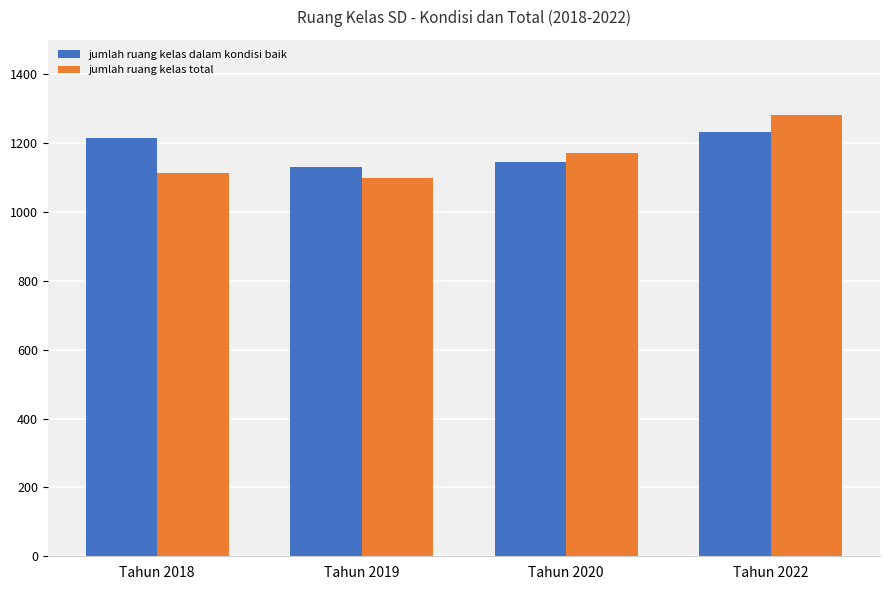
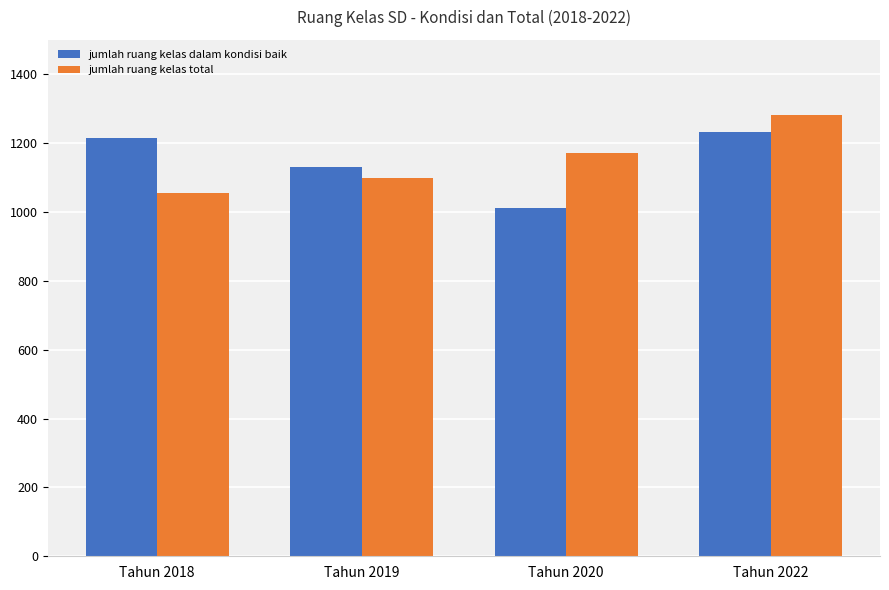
  {
    "jumlah ruang kelas dalam kondisi baik": {
      "Tahun 2018": 1210,
      "Tahun 2019": 1130,
-     "Tahun 2020": 1150,
+     "Tahun 2020": 1010,
      "Tahun 2022": 1230
    },
    "jumlah ruang kelas total": {
-     "Tahun 2018": 1110,
+     "Tahun 2018": 1050,
      "Tahun 2019": 1100,
      "Tahun 2020": 1170,
      "Tahun 2022": 1280
    }
  }
